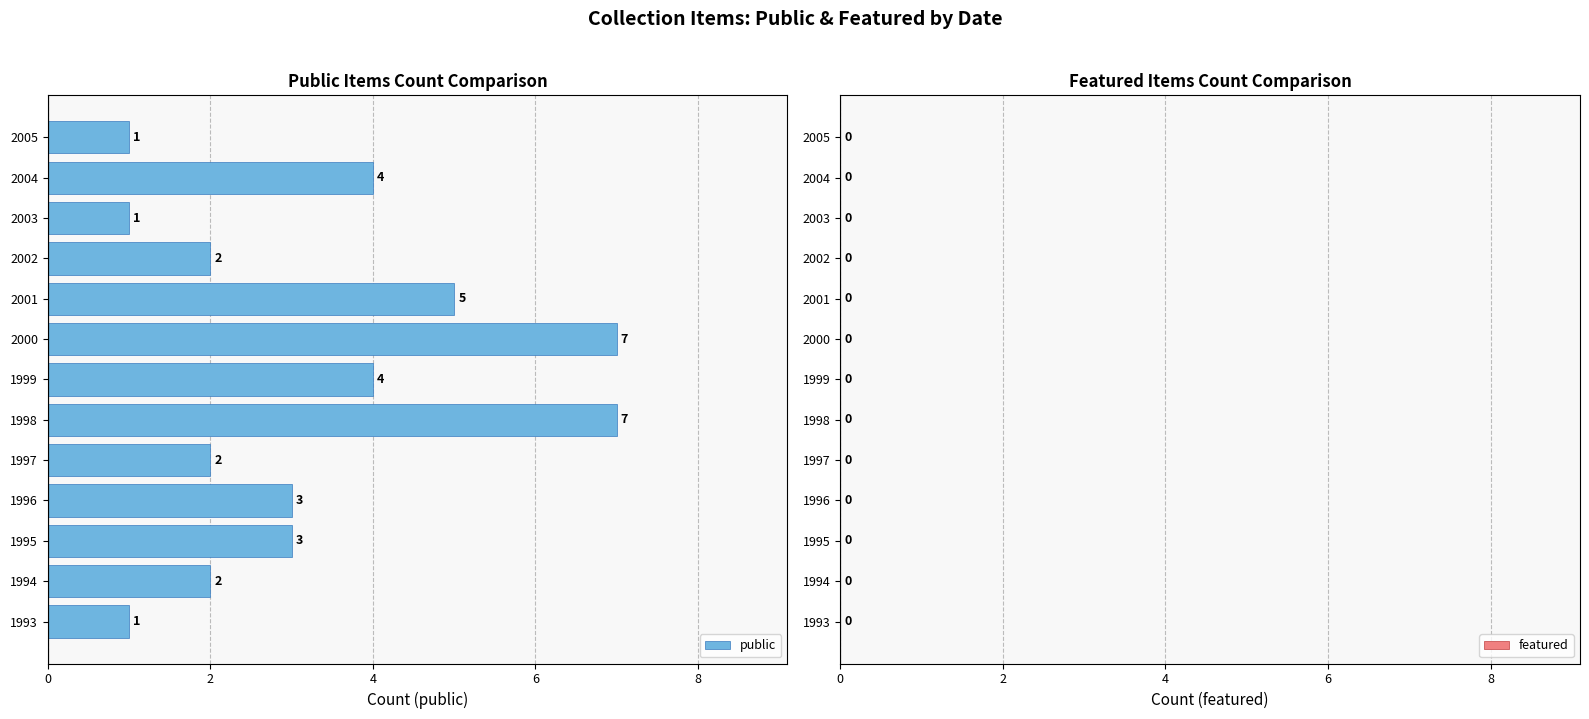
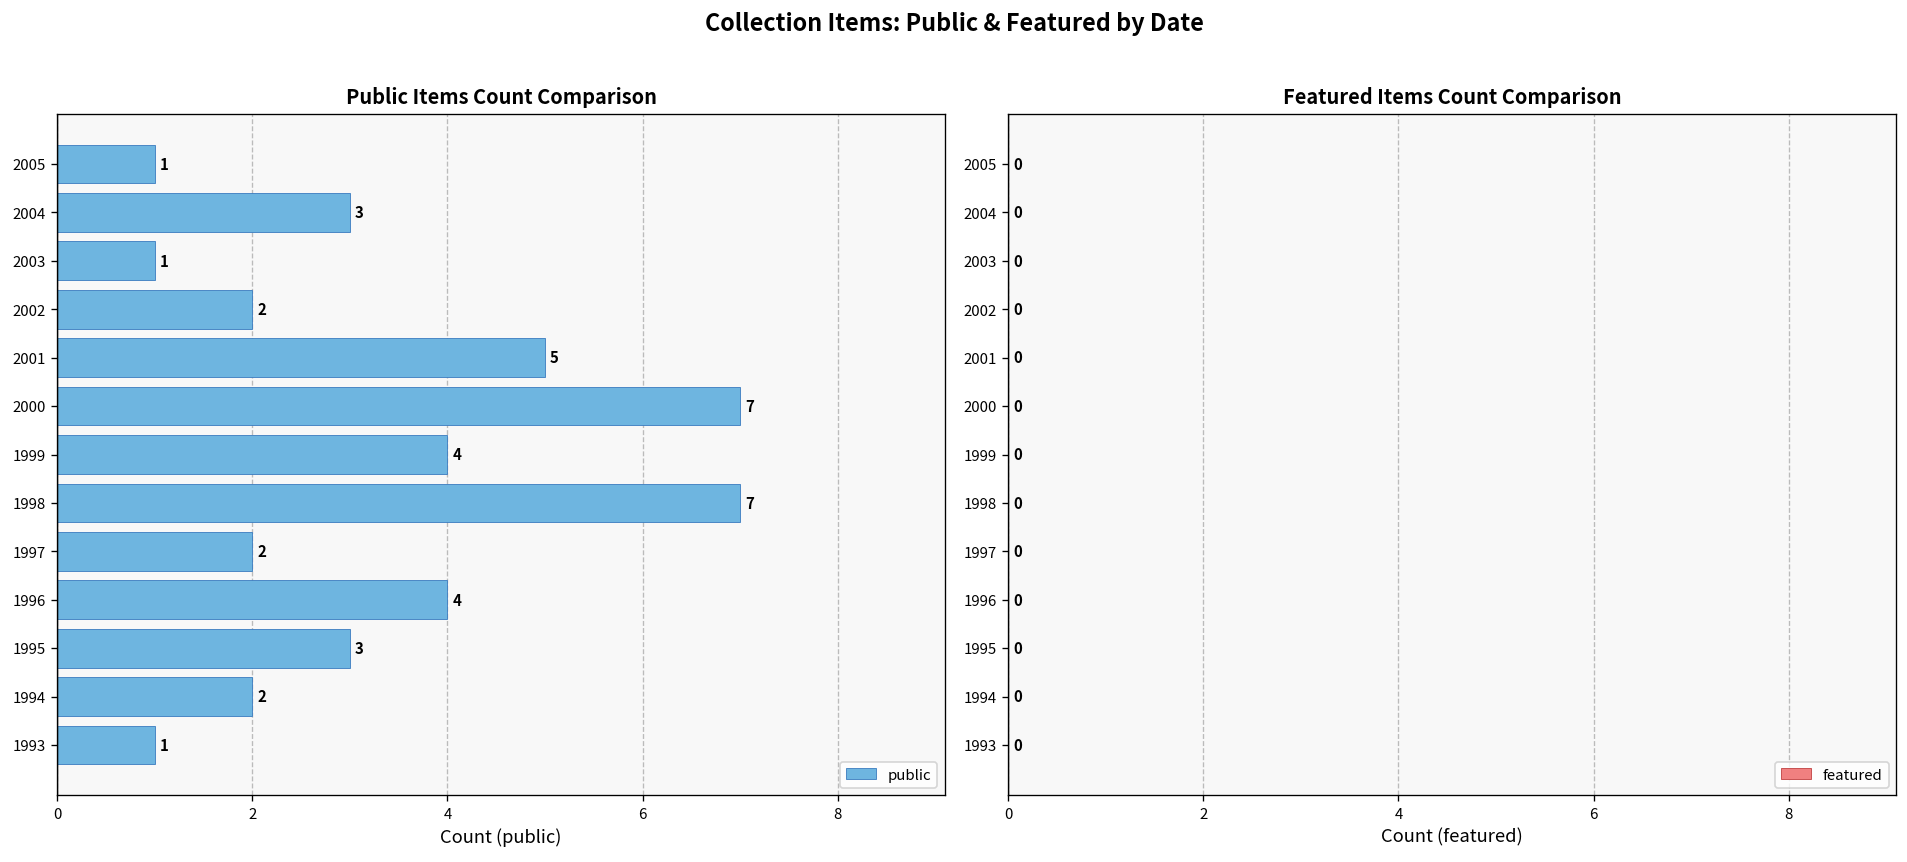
  {
    "Public Items Count Comparison": {
      "2005": 1,
-     "2004": 4,
+     "2004": 3,
      "2003": 1,
      "2002": 2,
      "2001": 5,
      "2000": 7,
      "1999": 4,
      "1998": 7,
      "1997": 2,
-     "1996": 3,
+     "1996": 4,
      "1995": 3,
      "1994": 2,
      "1993": 1
    },
    "Featured Items Count Comparison": {
      "2005": 0,
      "2004": 0,
      "2003": 0,
      "2002": 0,
      "2001": 0,
      "2000": 0,
      "1999": 0,
      "1998": 0,
      "1997": 0,
      "1996": 0,
      "1995": 0,
      "1994": 0,
      "1993": 0
    }
  }
